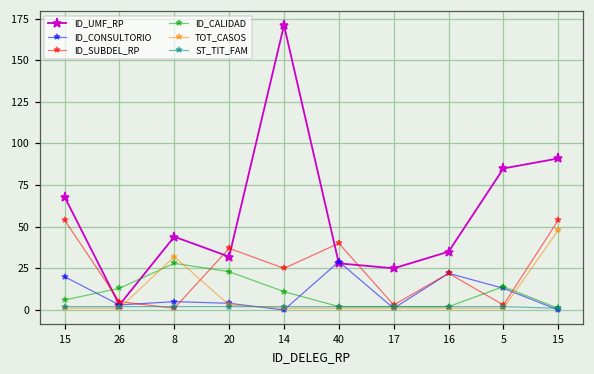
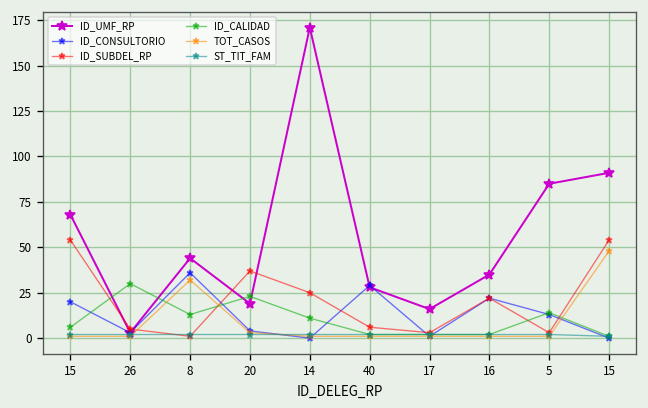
  {
    "ID_UMF_RP": {
      "8": 44,
-     "20": 32,
+     "20": 19,
      "14": 171,
-     "17": 25,
+     "17": 16,
      "16": 35,
      "5": 85
    },
    "ID_CONSULTORIO": {
-     "8": 5
+     "8": 36
    },
    "ID_SUBDEL_RP": {
      "26": 5,
      "20": 37,
      "14": 25,
-     "40": 40
+     "40": 6
    },
    "ID_CALIDAD": {
-     "26": 13,
-     "8": 28,
+     "26": 30,
+     "8": 13,
      "20": 23,
      "14": 11
    },
    "TOT_CASOS": {
      "8": 32
    }
  }
